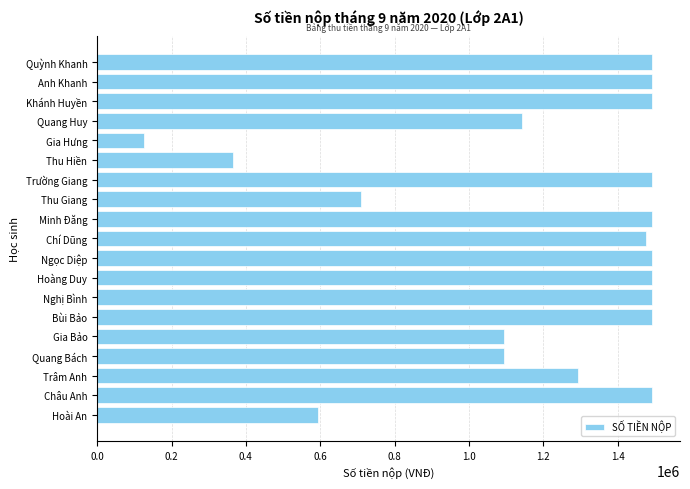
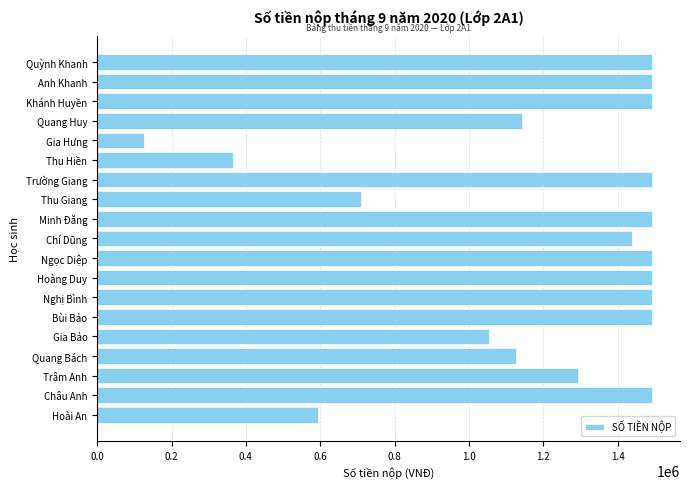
  {
    "Quỳnh Khanh": 1490000,
    "Anh Khanh": 1490000,
    "Khánh Huyền": 1490000,
    "Quang Huy": 1140000,
    "Gia Hưng": 130000,
    "Thu Hiền": 370000,
    "Trường Giang": 1490000,
    "Thu Giang": 710000,
    "Minh Đăng": 1490000,
-   "Chí Dũng": 1480000,
+   "Chí Dũng": 1440000,
    "Ngọc Diệp": 1490000,
    "Hoàng Duy": 1490000,
    "Nghị Bình": 1490000,
    "Bùi Bảo": 1490000,
-   "Gia Bảo": 1090000,
-   "Quang Bách": 1090000,
+   "Gia Bảo": 1060000,
+   "Quang Bách": 1130000,
    "Trâm Anh": 1290000,
    "Châu Anh": 1490000,
    "Hoài An": 590000
  }
